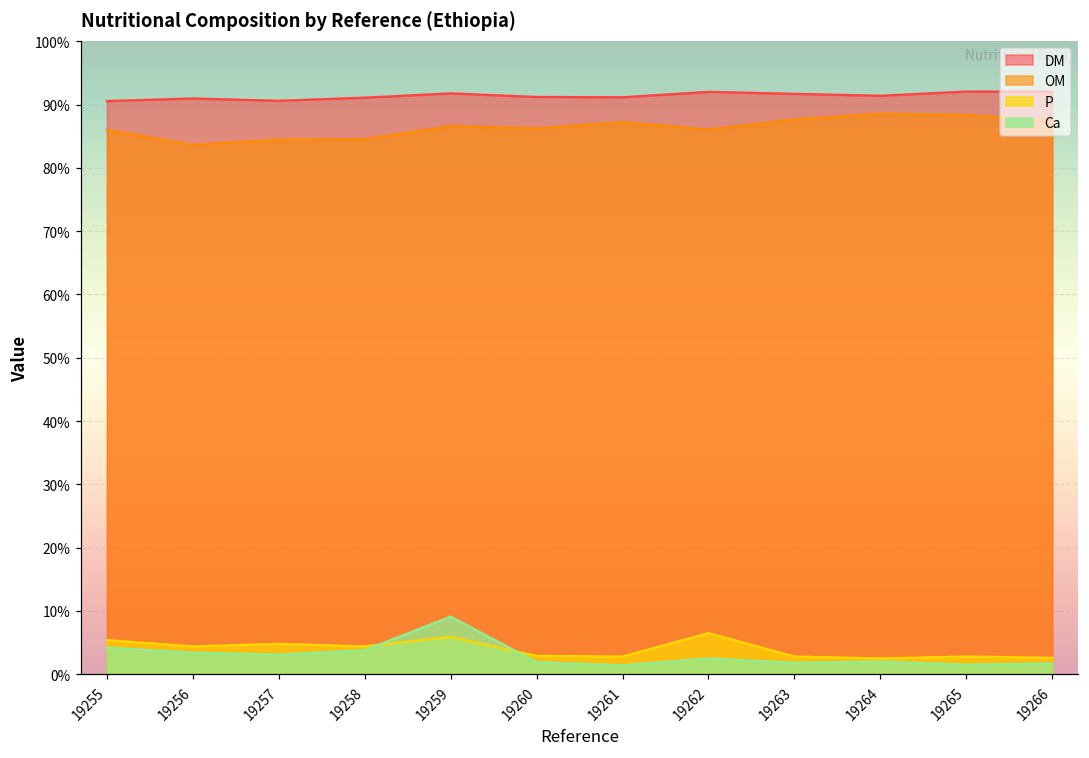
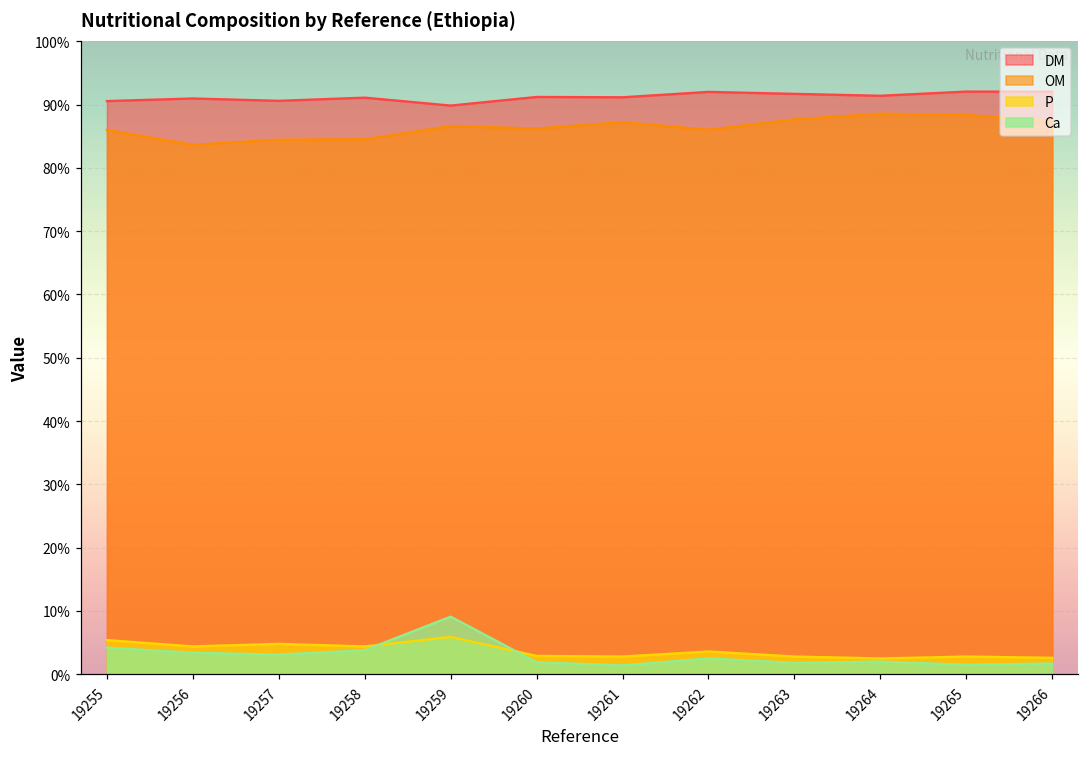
  {
    "DM": {
      "19255": "91%",
      "19256": "91%",
      "19257": "91%",
      "19258": "91%",
-     "19259": "92%",
+     "19259": "90%",
      "19260": "91%",
      "19261": "91%",
      "19262": "92%",
      "19263": "92%",
      "19264": "91%",
      "19265": "92%"
    },
    "OM": {
      "19255": "86%",
      "19256": "84%",
      "19257": "84%",
      "19258": "85%",
      "19259": "87%",
      "19260": "86%",
      "19261": "87%",
      "19262": "86%",
      "19263": "88%",
      "19264": "89%",
      "19265": "88%"
    },
    "P": {
      "19255": "5%",
      "19256": "4%",
      "19257": "5%",
      "19258": "4%",
      "19259": "6%",
      "19260": "3%",
      "19261": "3%",
-     "19262": "7%",
+     "19262": "4%",
      "19263": "3%",
      "19264": "3%",
      "19265": "3%",
      "19266": "3%"
    },
    "Ca": {
      "19255": "4%",
      "19256": "3%",
      "19257": "3%",
      "19258": "4%",
      "19259": "9%",
      "19260": "2%",
      "19261": "1%",
      "19262": "3%",
      "19263": "2%",
      "19264": "2%",
      "19265": "2%",
      "19266": "2%"
    }
  }
